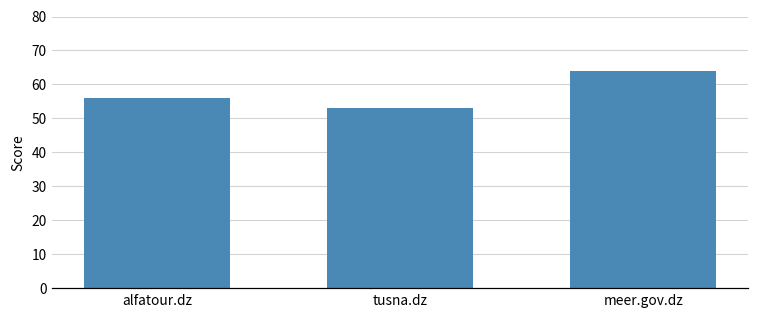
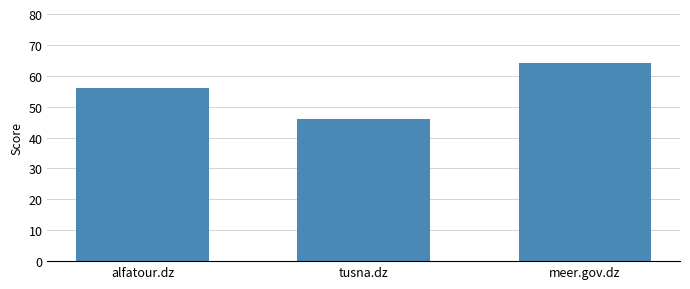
  {
    "alfatour.dz": 56,
-   "tusna.dz": 53,
+   "tusna.dz": 46,
    "meer.gov.dz": 64
  }
